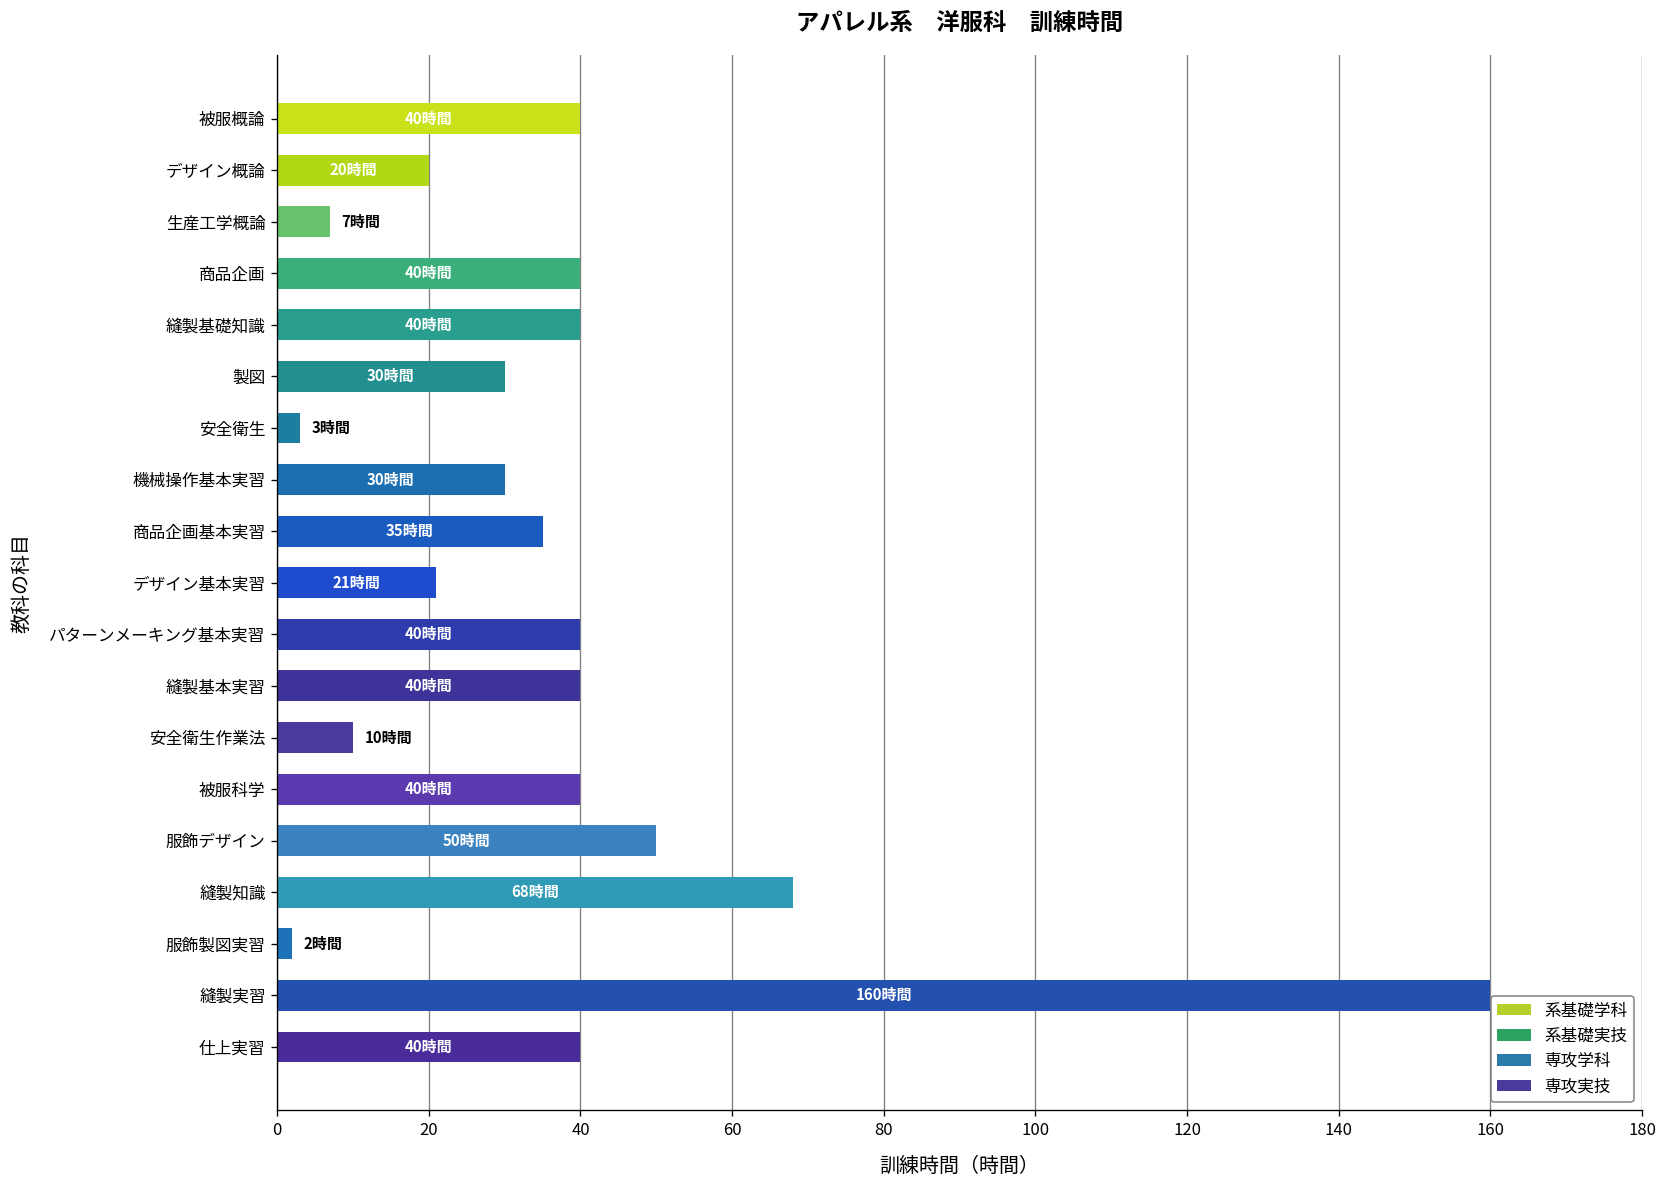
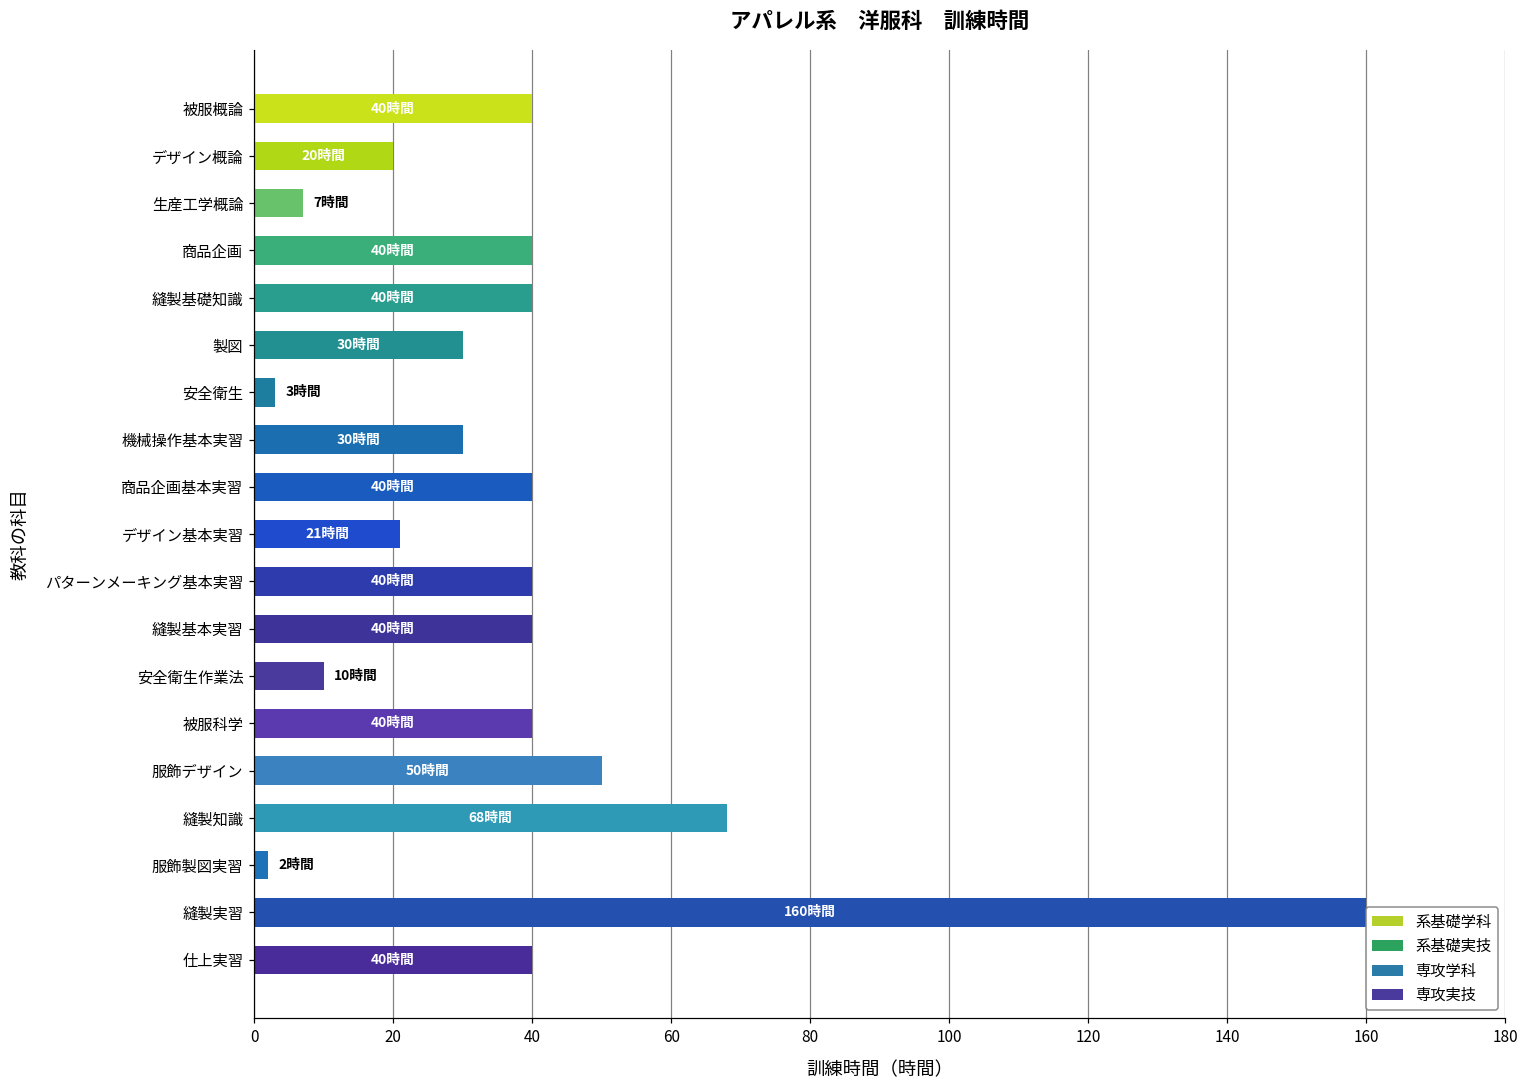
  {
    "被服概論": 40,
    "デザイン概論": 20,
    "生産工学概論": 7,
    "商品企画": 40,
    "縫製基礎知識": 40,
    "製図": 30,
    "安全衛生": 3,
    "機械操作基本実習": 30,
-   "商品企画基本実習": 35,
+   "商品企画基本実習": 40,
    "デザイン基本実習": 21,
    "パターンメーキング基本実習": 40,
    "縫製基本実習": 40,
    "安全衛生作業法": 10,
    "被服科学": 40,
    "服飾デザイン": 50,
    "縫製知識": 68,
    "服飾製図実習": 2,
    "縫製実習": 160,
    "仕上実習": 40
  }
